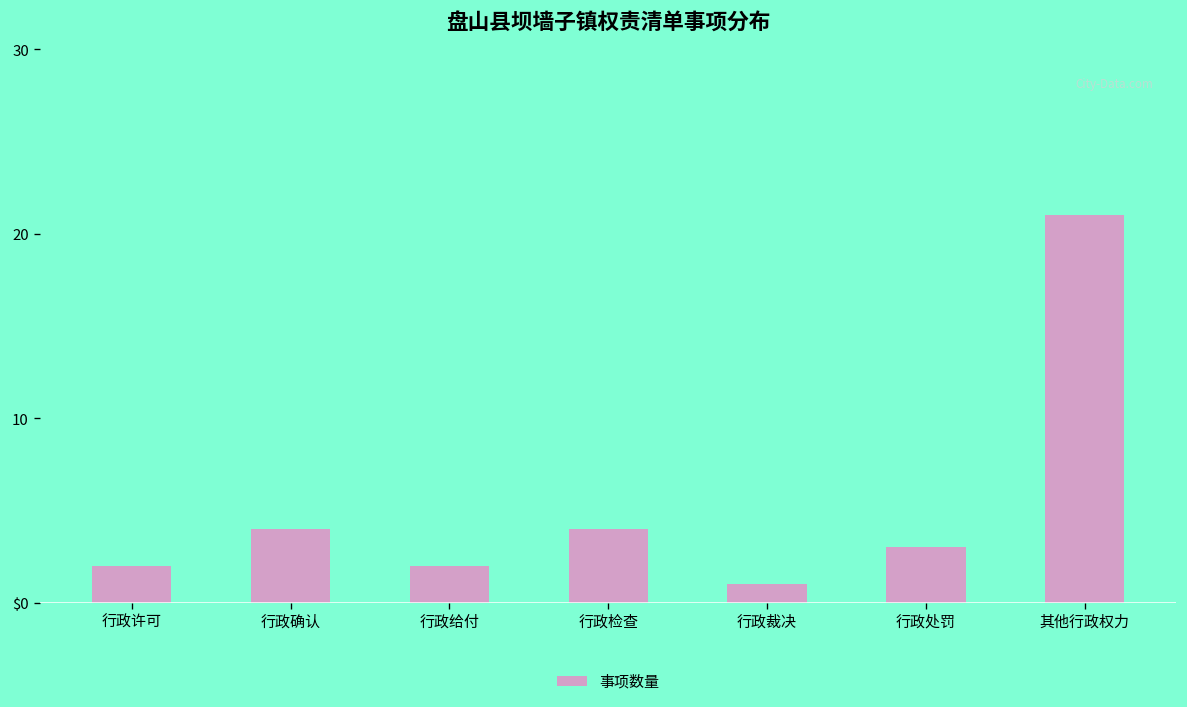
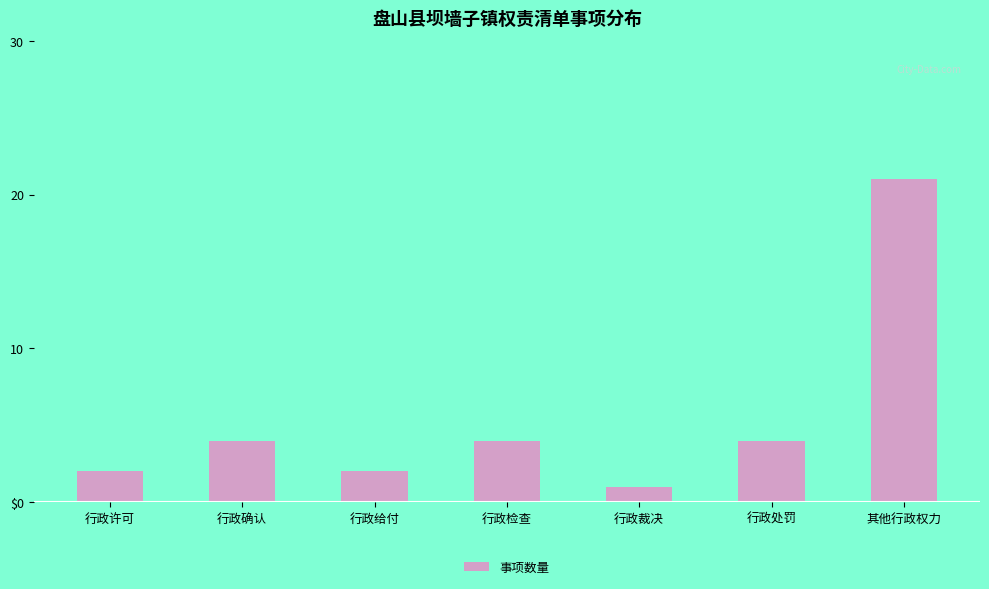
  {
    "行政许可": 2,
    "行政确认": 4,
    "行政给付": 2,
    "行政检查": 4,
    "行政裁决": 1,
-   "行政处罚": 3,
+   "行政处罚": 4,
    "其他行政权力": 21
  }
